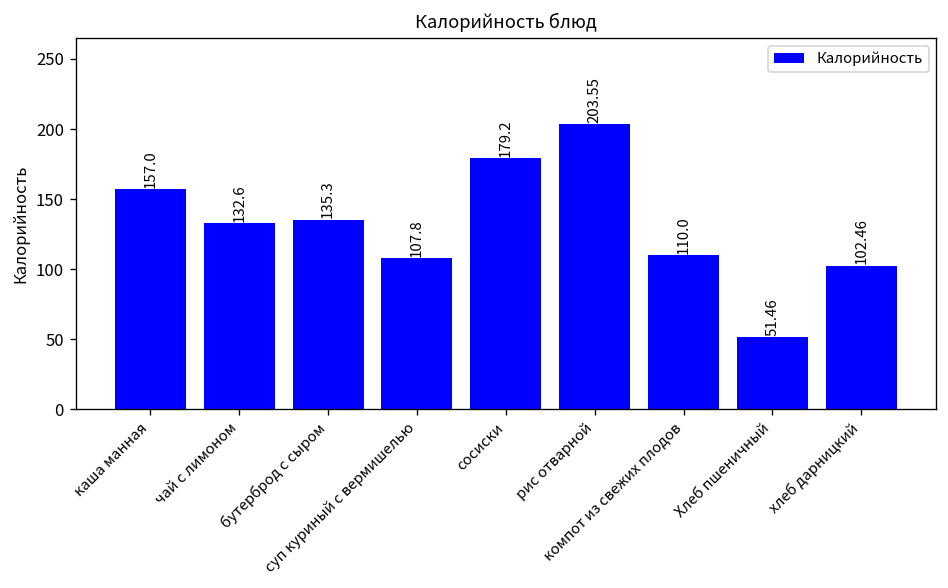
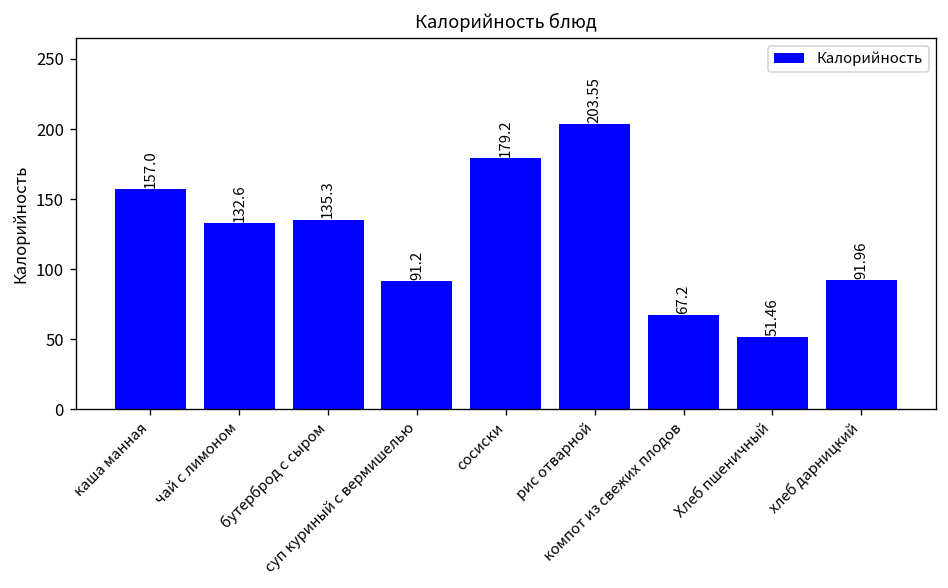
  {
    "каша манная": 157.0,
    "чай с лимоном": 132.6,
    "бутерброд с сыром": 135.3,
-   "суп куриный с вермишелью": 107.8,
+   "суп куриный с вермишелью": 91.2,
    "сосиски": 179.2,
    "рис отварной": 203.55,
-   "компот из свежих плодов": 110.0,
+   "компот из свежих плодов": 67.2,
    "Хлеб пшеничный": 51.46,
-   "хлеб дарницкий": 102.46
+   "хлеб дарницкий": 91.96
  }
